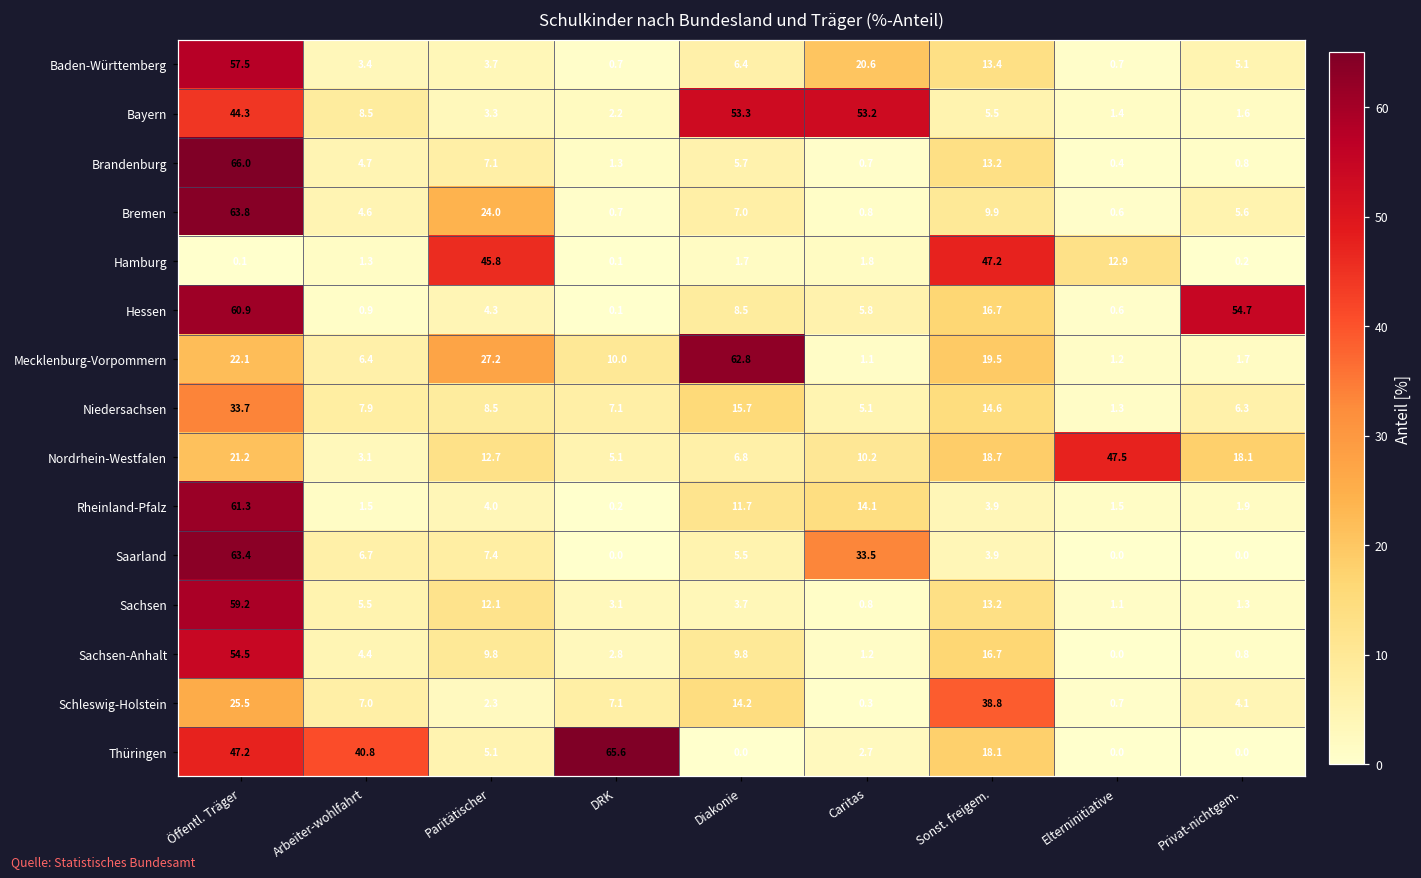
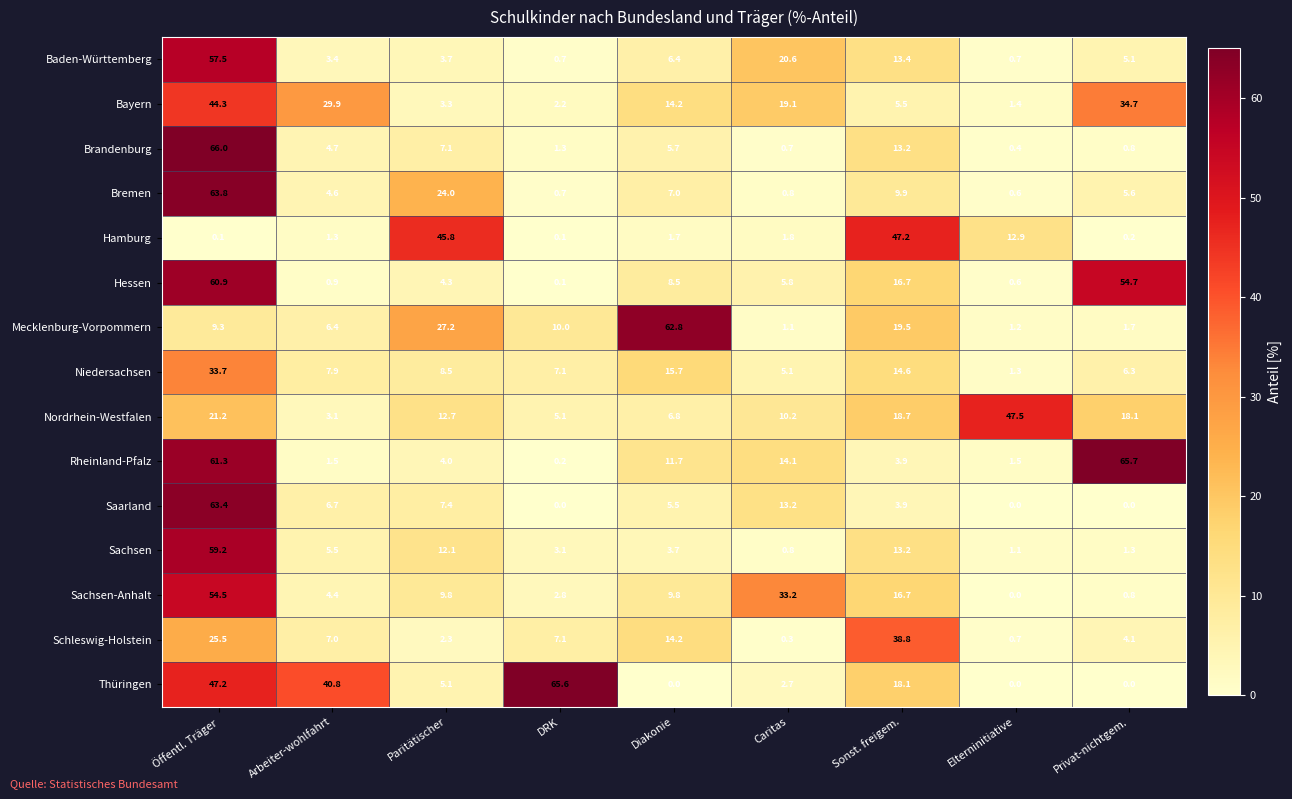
  {
    "Baden-Württemberg": {
      "Öffentl. Träger": 57.5,
      "Arbeiter-wohlfahrt": 3.4,
      "Paritätischer": 3.7,
      "DRK": 0.7,
      "Diakonie": 6.4,
      "Caritas": 20.6,
      "Sonst. freigem.": 13.4,
      "Elterninitiative": 0.7,
      "Privat-nichtgem.": 5.1
    },
    "Bayern": {
      "Öffentl. Träger": 44.3,
-     "Arbeiter-wohlfahrt": 8.5,
+     "Arbeiter-wohlfahrt": 29.9,
      "Paritätischer": 3.3,
      "DRK": 2.2,
-     "Diakonie": 53.3,
-     "Caritas": 53.2,
+     "Diakonie": 14.2,
+     "Caritas": 19.1,
      "Sonst. freigem.": 5.5,
      "Elterninitiative": 1.4,
-     "Privat-nichtgem.": 1.6
+     "Privat-nichtgem.": 34.7
    },
    "Brandenburg": {
      "Öffentl. Träger": 66.0,
      "Arbeiter-wohlfahrt": 4.7,
      "Paritätischer": 7.1,
      "DRK": 1.3,
      "Diakonie": 5.7,
      "Caritas": 0.7,
      "Sonst. freigem.": 13.2,
      "Elterninitiative": 0.4,
      "Privat-nichtgem.": 0.8
    },
    "Bremen": {
      "Öffentl. Träger": 63.8,
      "Arbeiter-wohlfahrt": 4.6,
      "Paritätischer": 24.0,
      "DRK": 0.7,
      "Diakonie": 7.0,
      "Caritas": 0.8,
      "Sonst. freigem.": 9.9,
      "Elterninitiative": 0.6,
      "Privat-nichtgem.": 5.6
    },
    "Hamburg": {
      "Öffentl. Träger": 0.1,
      "Arbeiter-wohlfahrt": 1.3,
      "Paritätischer": 45.8,
      "DRK": 0.1,
      "Diakonie": 1.7,
      "Caritas": 1.8,
      "Sonst. freigem.": 47.2,
      "Elterninitiative": 12.9,
      "Privat-nichtgem.": 0.2
    },
    "Hessen": {
      "Öffentl. Träger": 60.9,
      "Arbeiter-wohlfahrt": 0.9,
      "Paritätischer": 4.3,
      "DRK": 0.1,
      "Diakonie": 8.5,
      "Caritas": 5.8,
      "Sonst. freigem.": 16.7,
      "Elterninitiative": 0.6,
      "Privat-nichtgem.": 54.7
    },
    "Mecklenburg-Vorpommern": {
-     "Öffentl. Träger": 22.1,
+     "Öffentl. Träger": 9.3,
      "Arbeiter-wohlfahrt": 6.4,
      "Paritätischer": 27.2,
      "DRK": 10.0,
      "Diakonie": 62.8,
      "Caritas": 1.1,
      "Sonst. freigem.": 19.5,
      "Elterninitiative": 1.2,
      "Privat-nichtgem.": 1.7
    },
    "Niedersachsen": {
      "Öffentl. Träger": 33.7,
      "Arbeiter-wohlfahrt": 7.9,
      "Paritätischer": 8.5,
      "DRK": 7.1,
      "Diakonie": 15.7,
      "Caritas": 5.1,
      "Sonst. freigem.": 14.6,
      "Elterninitiative": 1.3,
      "Privat-nichtgem.": 6.3
    },
    "Nordrhein-Westfalen": {
      "Öffentl. Träger": 21.2,
      "Arbeiter-wohlfahrt": 3.1,
      "Paritätischer": 12.7,
      "DRK": 5.1,
      "Diakonie": 6.8,
      "Caritas": 10.2,
      "Sonst. freigem.": 18.7,
      "Elterninitiative": 47.5,
      "Privat-nichtgem.": 18.1
    },
    "Rheinland-Pfalz": {
      "Öffentl. Träger": 61.3,
      "Arbeiter-wohlfahrt": 1.5,
      "Paritätischer": 4.0,
      "DRK": 0.2,
      "Diakonie": 11.7,
      "Caritas": 14.1,
      "Sonst. freigem.": 3.9,
      "Elterninitiative": 1.5,
-     "Privat-nichtgem.": 1.9
+     "Privat-nichtgem.": 65.7
    },
    "Saarland": {
      "Öffentl. Träger": 63.4,
      "Arbeiter-wohlfahrt": 6.7,
      "Paritätischer": 7.4,
      "DRK": 0.0,
      "Diakonie": 5.5,
-     "Caritas": 33.5,
+     "Caritas": 13.2,
      "Sonst. freigem.": 3.9,
      "Elterninitiative": 0.0,
      "Privat-nichtgem.": 0.0
    },
    "Sachsen": {
      "Öffentl. Träger": 59.2,
      "Arbeiter-wohlfahrt": 5.5,
      "Paritätischer": 12.1,
      "DRK": 3.1,
      "Diakonie": 3.7,
      "Caritas": 0.8,
      "Sonst. freigem.": 13.2,
      "Elterninitiative": 1.1,
      "Privat-nichtgem.": 1.3
    },
    "Sachsen-Anhalt": {
      "Öffentl. Träger": 54.5,
      "Arbeiter-wohlfahrt": 4.4,
      "Paritätischer": 9.8,
      "DRK": 2.8,
      "Diakonie": 9.8,
-     "Caritas": 1.2,
+     "Caritas": 33.2,
      "Sonst. freigem.": 16.7,
      "Elterninitiative": 0.0,
      "Privat-nichtgem.": 0.8
    },
    "Schleswig-Holstein": {
      "Öffentl. Träger": 25.5,
      "Arbeiter-wohlfahrt": 7.0,
      "Paritätischer": 2.3,
      "DRK": 7.1,
      "Diakonie": 14.2,
      "Caritas": 0.3,
      "Sonst. freigem.": 38.8,
      "Elterninitiative": 0.7,
      "Privat-nichtgem.": 4.1
    },
    "Thüringen": {
      "Öffentl. Träger": 47.2,
      "Arbeiter-wohlfahrt": 40.8,
      "Paritätischer": 5.1,
      "DRK": 65.6,
      "Diakonie": 0.0,
      "Caritas": 2.7,
      "Sonst. freigem.": 18.1,
      "Elterninitiative": 0.0,
      "Privat-nichtgem.": 0.0
    }
  }
